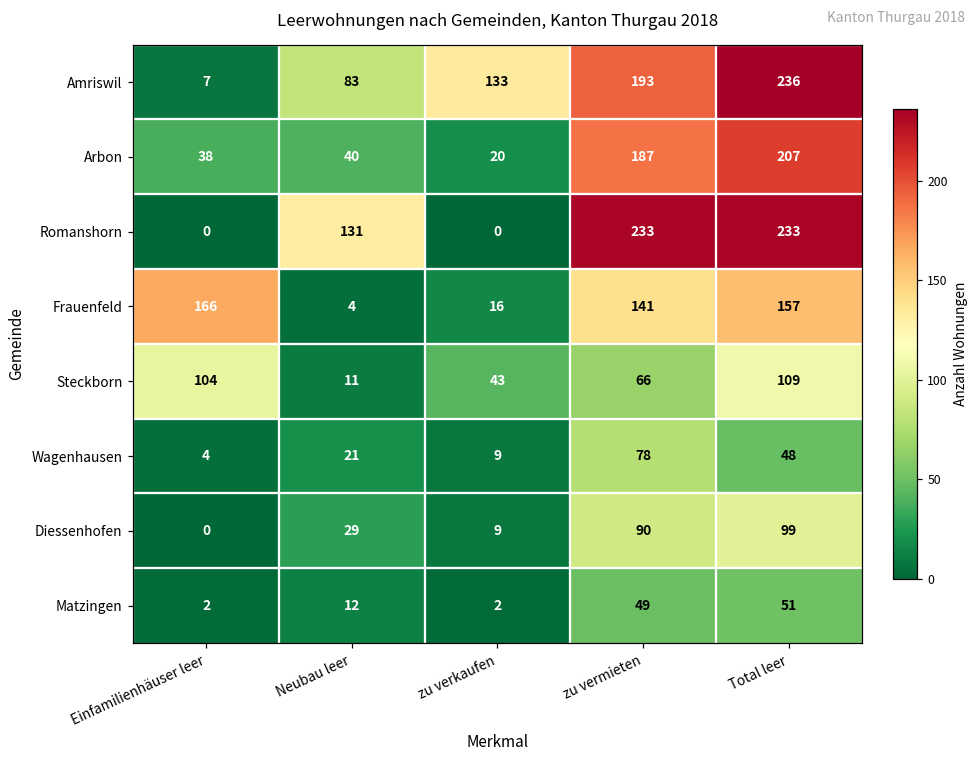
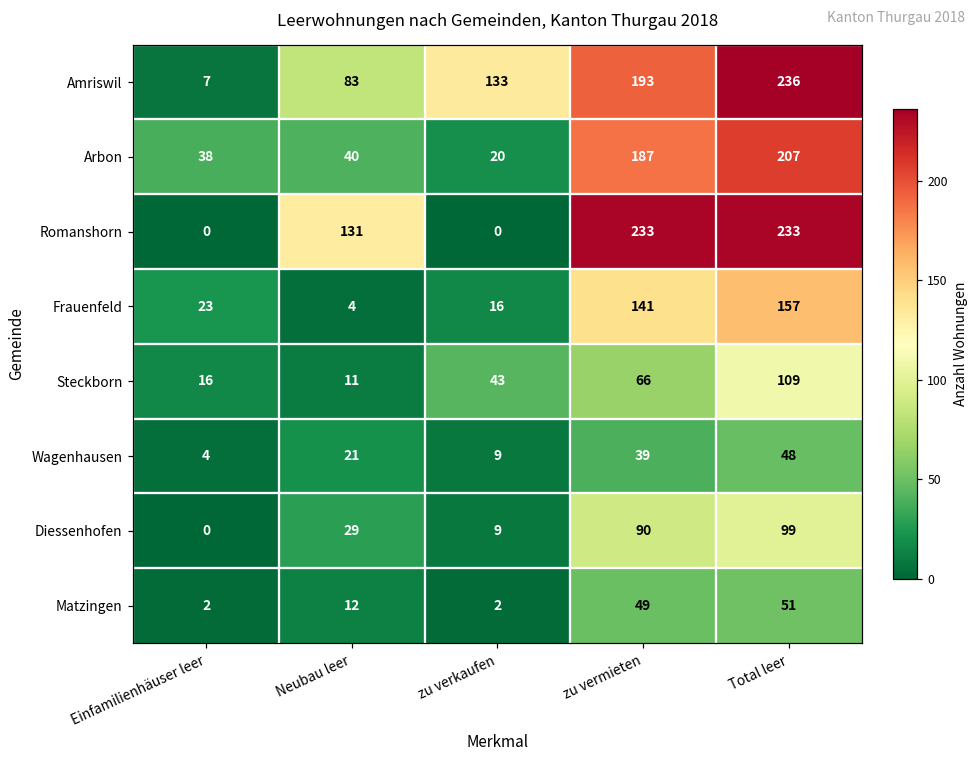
  {
    "Amriswil": {
      "Einfamilienhäuser leer": 7,
      "Neubau leer": 83,
      "zu verkaufen": 133,
      "zu vermieten": 193,
      "Total leer": 236
    },
    "Arbon": {
      "Einfamilienhäuser leer": 38,
      "Neubau leer": 40,
      "zu verkaufen": 20,
      "zu vermieten": 187,
      "Total leer": 207
    },
    "Romanshorn": {
      "Einfamilienhäuser leer": 0,
      "Neubau leer": 131,
      "zu verkaufen": 0,
      "zu vermieten": 233,
      "Total leer": 233
    },
    "Frauenfeld": {
-     "Einfamilienhäuser leer": 166,
+     "Einfamilienhäuser leer": 23,
      "Neubau leer": 4,
      "zu verkaufen": 16,
      "zu vermieten": 141,
      "Total leer": 157
    },
    "Steckborn": {
-     "Einfamilienhäuser leer": 104,
+     "Einfamilienhäuser leer": 16,
      "Neubau leer": 11,
      "zu verkaufen": 43,
      "zu vermieten": 66,
      "Total leer": 109
    },
    "Wagenhausen": {
      "Einfamilienhäuser leer": 4,
      "Neubau leer": 21,
      "zu verkaufen": 9,
-     "zu vermieten": 78,
+     "zu vermieten": 39,
      "Total leer": 48
    },
    "Diessenhofen": {
      "Einfamilienhäuser leer": 0,
      "Neubau leer": 29,
      "zu verkaufen": 9,
      "zu vermieten": 90,
      "Total leer": 99
    },
    "Matzingen": {
      "Einfamilienhäuser leer": 2,
      "Neubau leer": 12,
      "zu verkaufen": 2,
      "zu vermieten": 49,
      "Total leer": 51
    }
  }
